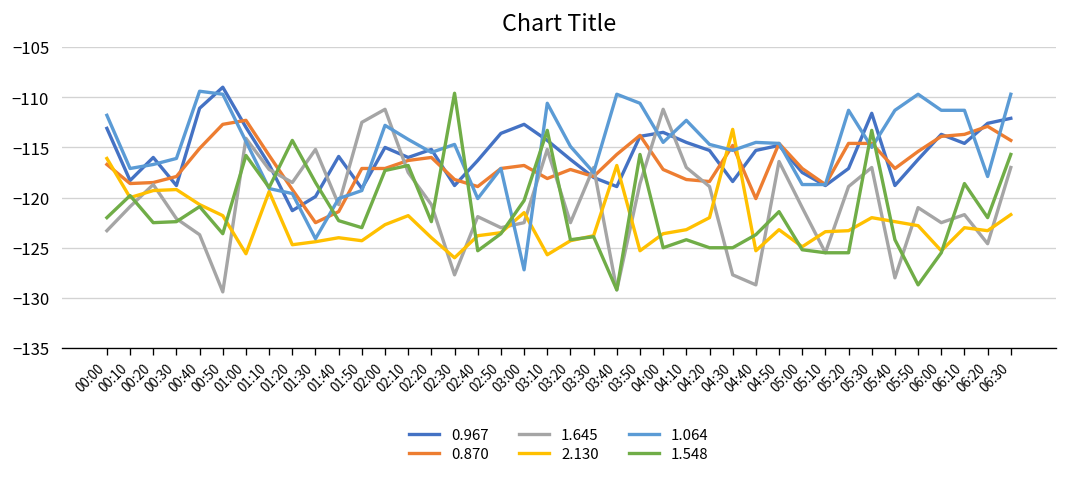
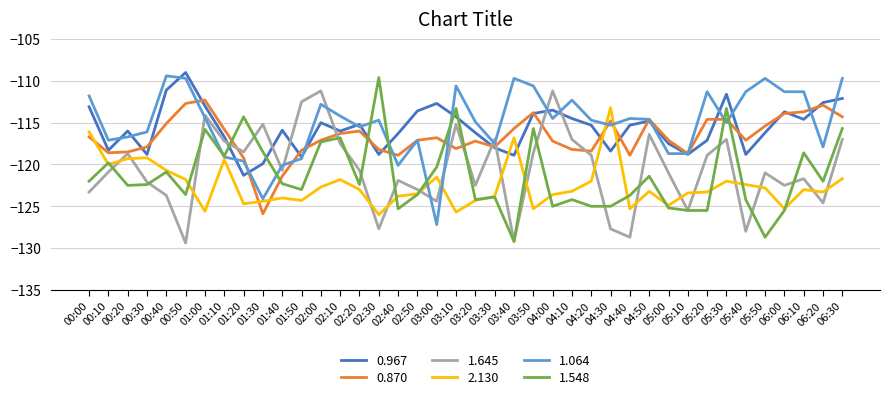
  {
    "0.870": {
      "00:00": -117,
      "00:30": -118,
      "00:40": -115,
      "00:50": -113,
      "01:00": -112,
      "01:10": -116,
      "01:20": -119,
-     "01:30": -123,
+     "01:30": -126,
      "01:40": -121,
-     "01:50": -117,
+     "01:50": -118,
      "02:20": -116,
      "02:30": -118,
      "02:40": -119,
      "03:00": -117,
      "03:10": -118,
      "03:20": -117,
      "03:40": -116,
      "04:00": -117,
      "04:10": -118,
      "04:20": -118,
      "04:30": -115,
-     "04:40": -120,
+     "04:40": -119,
      "05:00": -117,
      "05:20": -115,
      "05:30": -115,
      "05:40": -117,
      "05:50": -115,
      "06:10": -114,
      "06:30": -114
    },
    "1.645": {
      "00:00": -123,
      "00:10": -121,
      "00:40": -124,
      "00:50": -129,
      "01:10": -117,
      "01:20": -119,
      "01:30": -115,
      "01:40": -121,
      "01:50": -113,
      "02:00": -111,
      "02:10": -118,
      "02:20": -121,
      "02:30": -128,
      "02:40": -122,
      "02:50": -123,
-     "03:00": -123,
+     "03:00": -124,
      "03:10": -115,
      "03:20": -123,
      "03:30": -117,
      "03:50": -119,
      "04:00": -111,
      "04:10": -117,
      "04:20": -119,
      "04:30": -128,
      "04:40": -129,
      "04:50": -116,
      "05:00": -121,
      "05:20": -119,
      "05:30": -117,
      "05:40": -128,
      "05:50": -121,
      "06:00": -123,
      "06:10": -122,
      "06:20": -125,
      "06:30": -117
    },
    "2.130": {
      "00:00": -116,
      "00:20": -119,
      "00:30": -119,
      "00:50": -122,
      "01:00": -126,
      "01:20": -125,
      "01:40": -124,
      "01:50": -124,
      "02:00": -123,
      "02:10": -122,
-     "02:20": -124,
+     "02:20": -123,
      "02:30": -126,
      "02:40": -124,
      "03:00": -122,
      "03:10": -126,
      "03:40": -117,
      "03:50": -125,
      "04:00": -124,
      "04:10": -123,
      "04:20": -122,
      "04:30": -113,
      "04:40": -125,
      "04:50": -123,
      "05:10": -123,
      "05:20": -123,
      "05:30": -122,
      "05:40": -122,
      "05:50": -123,
      "06:10": -123,
      "06:20": -123,
      "06:30": -122
    },
    "1.548": {
      "00:00": -122,
      "00:20": -123,
      "00:50": -124,
      "01:00": -116,
      "01:20": -114,
      "01:30": -119,
      "01:40": -122,
      "01:50": -123,
      "02:10": -117,
      "02:20": -122,
      "02:30": -110,
      "02:40": -125,
      "03:00": -120,
      "03:10": -113,
      "03:50": -116,
      "04:00": -125,
      "04:10": -124,
      "04:20": -125,
      "04:30": -125,
      "04:40": -124,
      "04:50": -121,
      "05:20": -126,
      "05:30": -113,
      "05:40": -124,
      "05:50": -129,
      "06:10": -119,
      "06:20": -122,
      "06:30": -116
    }
  }
